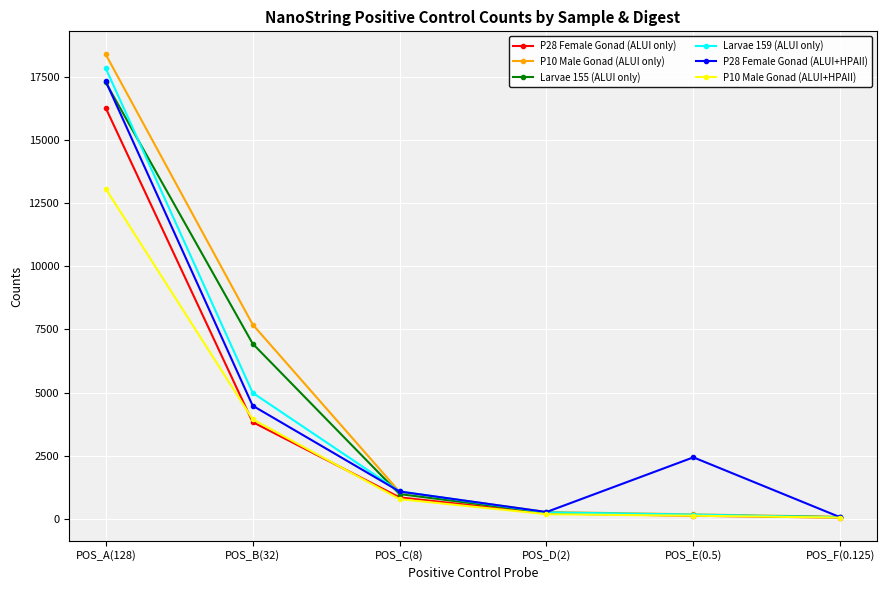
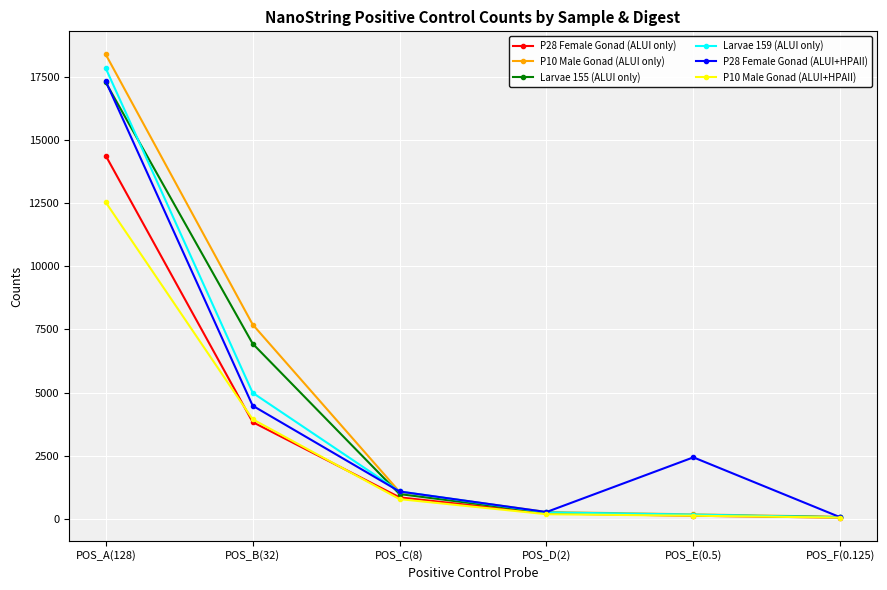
  {
    "P28 Female Gonad (ALUI only)": {
-     "POS_A(128)": 16300,
+     "POS_A(128)": 14400,
      "POS_B(32)": 3800
    },
    "P10 Male Gonad (ALUI only)": {
      "POS_A(128)": 18400,
      "POS_B(32)": 7700
    },
    "Larvae 155 (ALUI only)": {
      "POS_B(32)": 6900
    },
    "Larvae 159 (ALUI only)": {
      "POS_A(128)": 17800,
      "POS_B(32)": 5000
    },
    "P28 Female Gonad (ALUI+HPAII)": {
      "POS_B(32)": 4500,
      "POS_E(0.5)": 2400
    },
    "P10 Male Gonad (ALUI+HPAII)": {
-     "POS_A(128)": 13100,
+     "POS_A(128)": 12500,
      "POS_B(32)": 3900
    }
  }
